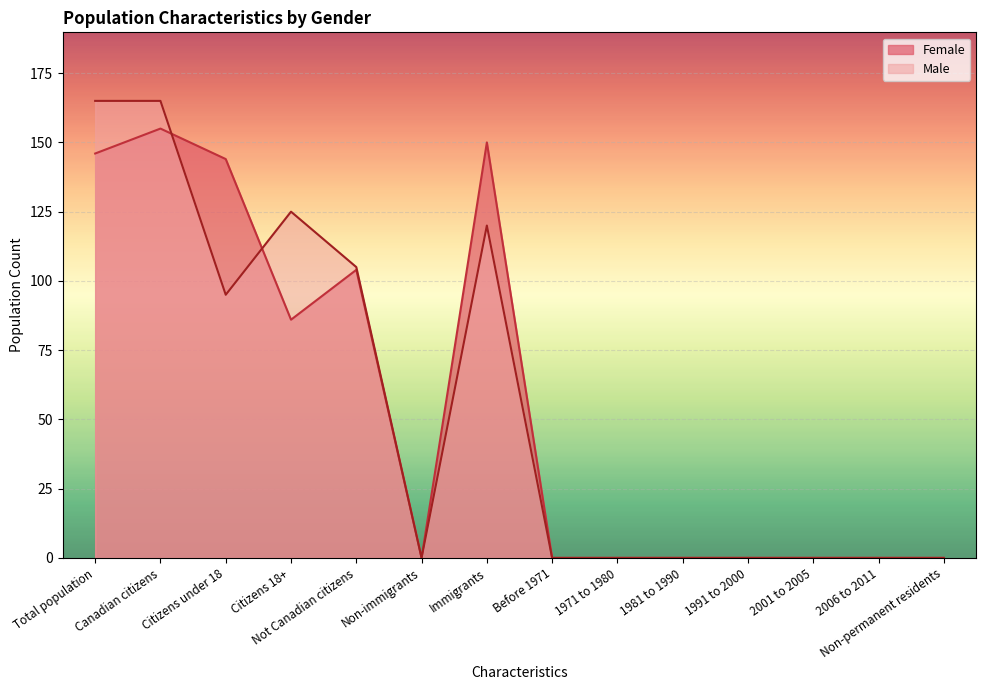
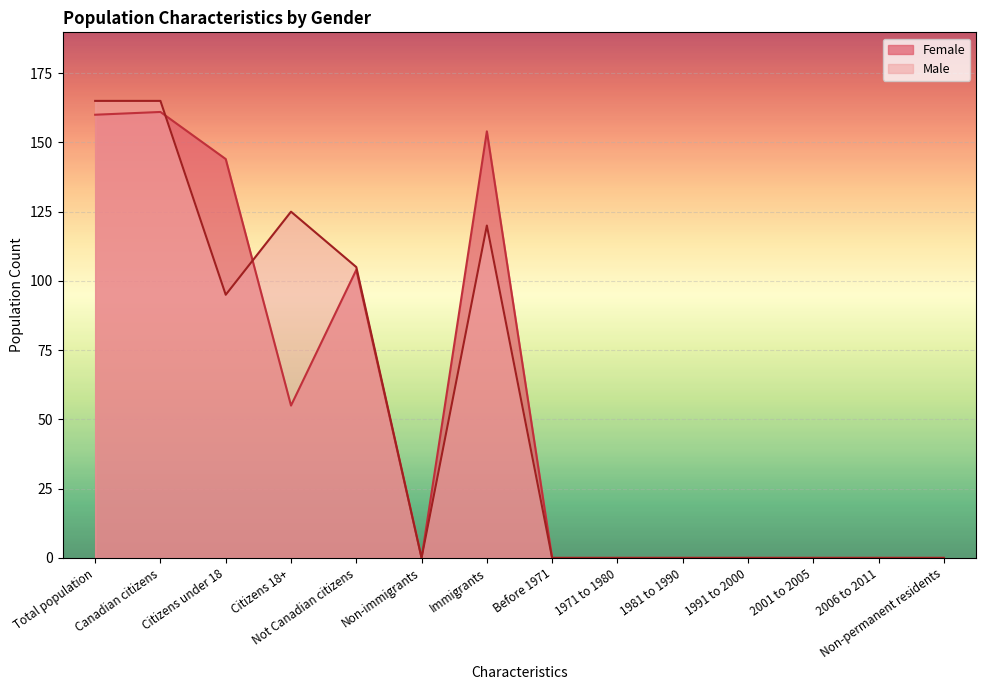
  {
    "Female": {
-     "Total population": 146,
-     "Canadian citizens": 155,
+     "Total population": 160,
+     "Canadian citizens": 161,
      "Citizens under 18": 144,
-     "Citizens 18+": 86,
+     "Citizens 18+": 55,
      "Not Canadian citizens": 104,
-     "Immigrants": 150
+     "Immigrants": 154
    },
    "Male": {
      "Total population": 165,
      "Canadian citizens": 165,
      "Citizens under 18": 95,
      "Citizens 18+": 125,
      "Not Canadian citizens": 105,
      "Immigrants": 120
    }
  }
